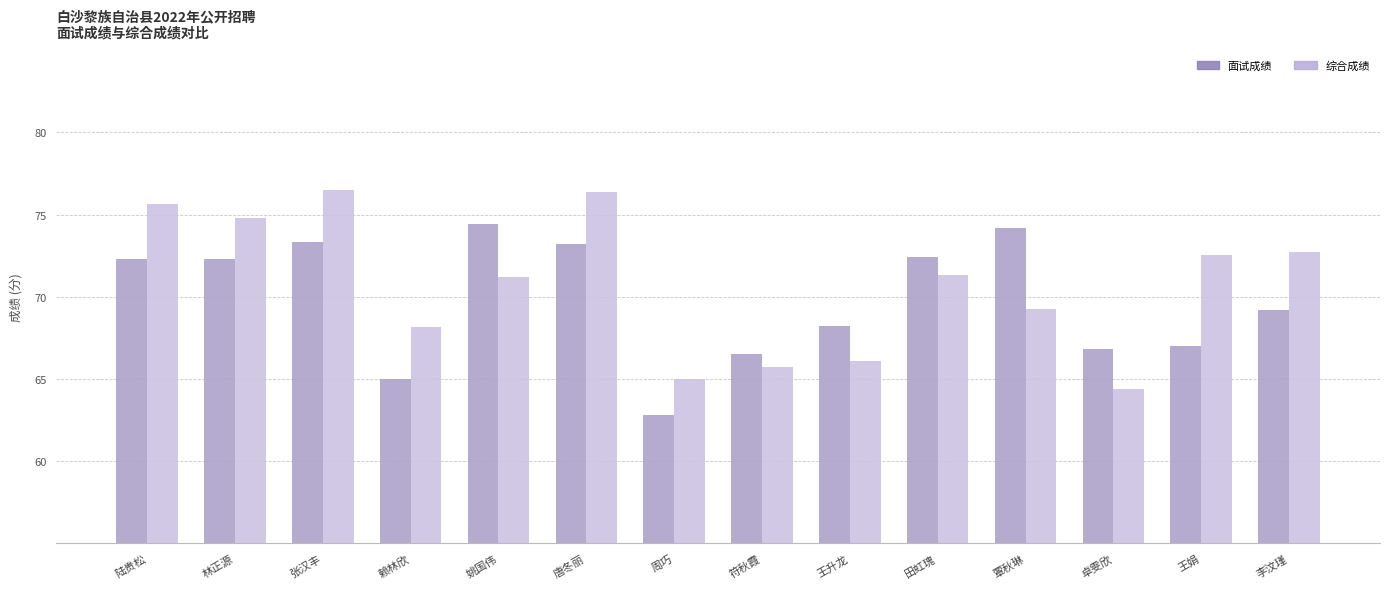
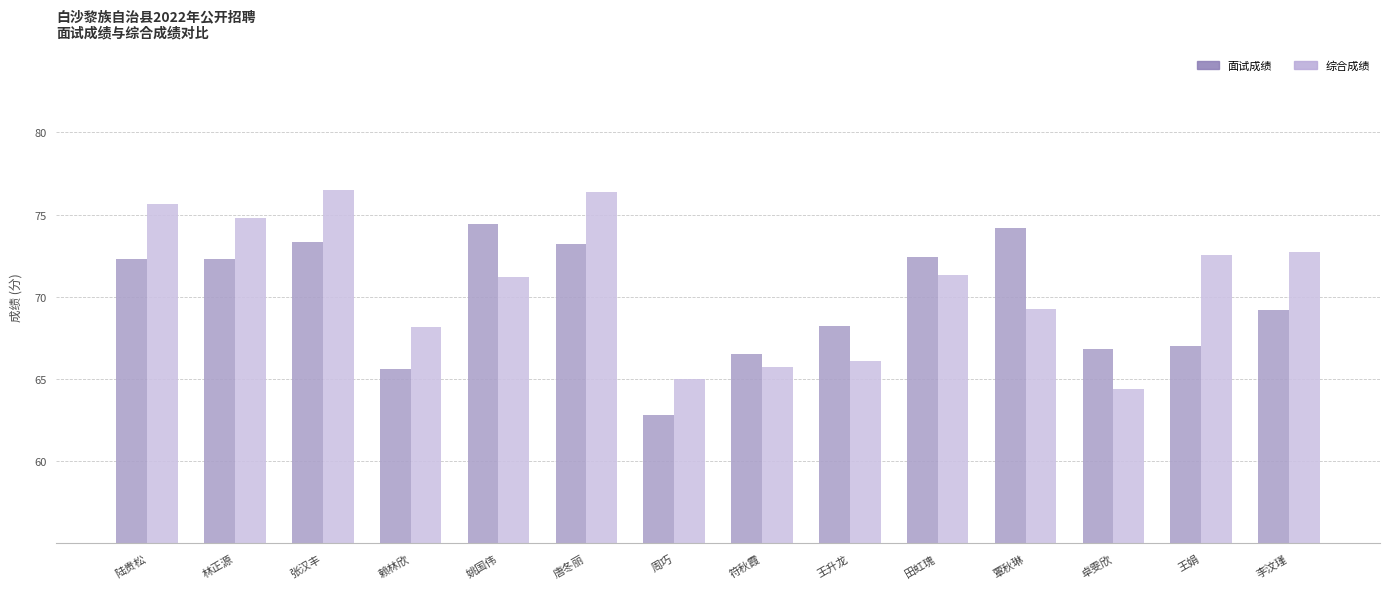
  {
    "面试成绩": {
      "陆贵松": 72.3,
      "林正源": 72.3,
      "张汉丰": 73.3,
-     "赖林欣": 65.0,
+     "赖林欣": 65.6,
      "姚国伟": 74.4,
      "唐冬丽": 73.2,
      "周巧": 62.8,
      "符秋霞": 66.5,
      "王升龙": 68.2,
      "田虹瑰": 72.4,
      "覃秋琳": 74.2,
      "卓雯欣": 66.8,
      "王娟": 67.0,
      "李汶瑾": 69.2
    },
    "综合成绩": {
      "陆贵松": 75.7,
      "林正源": 74.8,
      "张汉丰": 76.5,
      "赖林欣": 68.2,
      "姚国伟": 71.2,
      "唐冬丽": 76.4,
      "周巧": 65.0,
      "符秋霞": 65.7,
      "王升龙": 66.1,
      "田虹瑰": 71.3,
      "覃秋琳": 69.3,
      "卓雯欣": 64.4,
      "王娟": 72.5,
      "李汶瑾": 72.7
    }
  }
